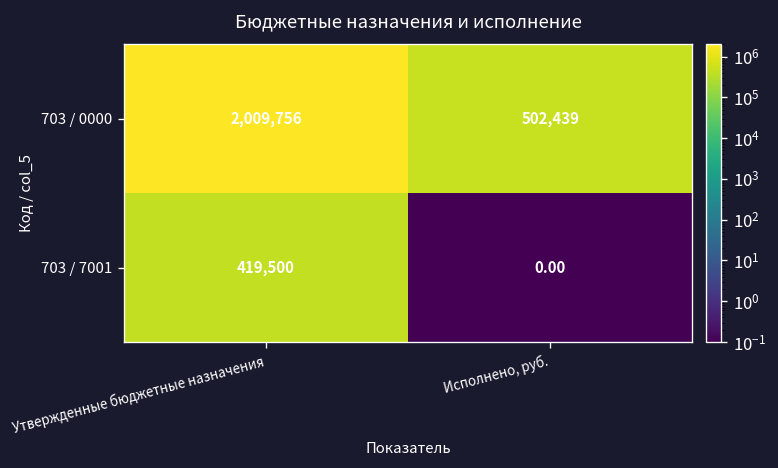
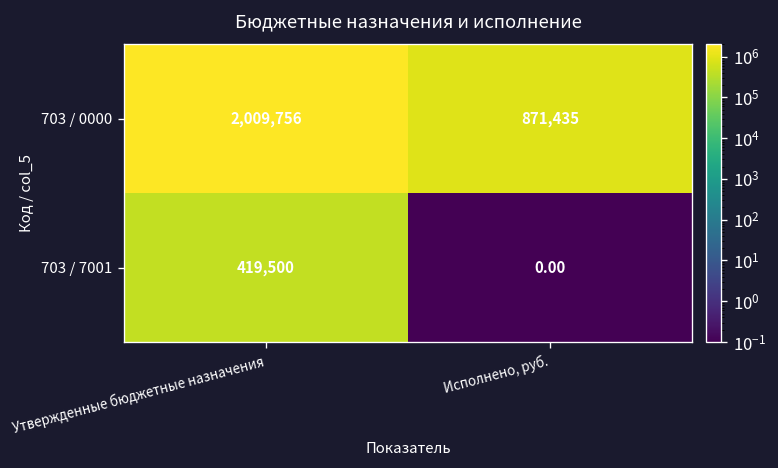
  {
    "703 / 0000": {
      "Утвержденные бюджетные назначения": "2,009,756",
-     "Исполнено, руб.": "502,439"
+     "Исполнено, руб.": "871,435"
    },
    "703 / 7001": {
      "Утвержденные бюджетные назначения": "419,500",
      "Исполнено, руб.": "0.00"
    }
  }
